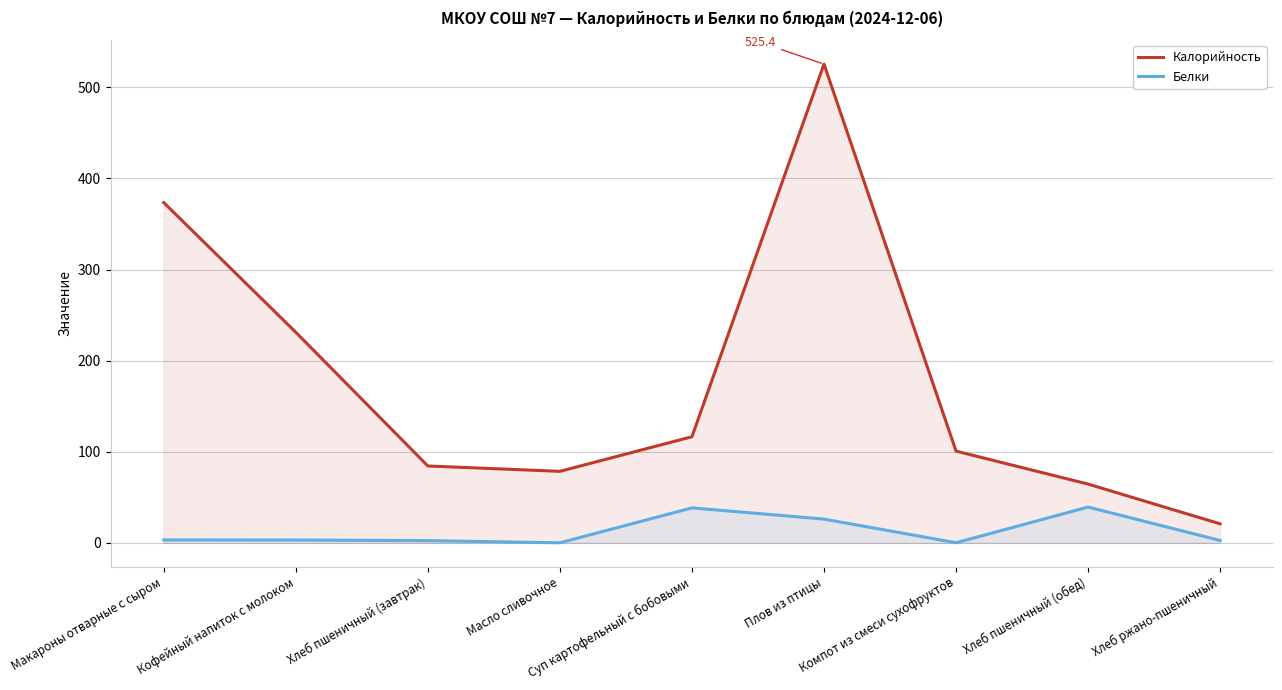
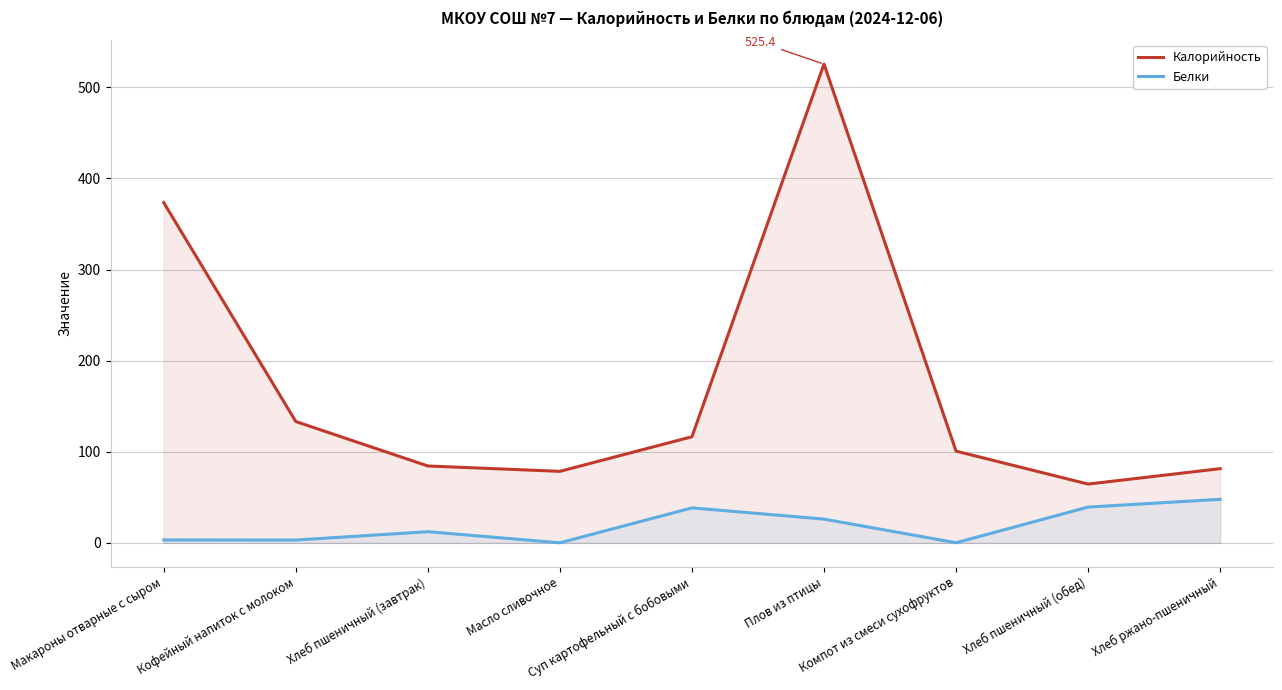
  {
    "Калорийность": {
      "Макароны отварные с сыром": 370,
-     "Кофейный напиток с молоком": 230,
+     "Кофейный напиток с молоком": 130,
      "Хлеб пшеничный (завтрак)": 80,
      "Масло сливочное": 80,
      "Суп картофельный с бобовыми": 120,
      "Компот из смеси сухофруктов": 100,
      "Хлеб пшеничный (обед)": 60,
-     "Хлеб ржано-пшеничный": 20
+     "Хлеб ржано-пшеничный": 80
    },
    "Белки": {
      "Макароны отварные с сыром": 0,
      "Кофейный напиток с молоком": 0,
-     "Хлеб пшеничный (завтрак)": 0,
+     "Хлеб пшеничный (завтрак)": 10,
      "Масло сливочное": 0,
      "Суп картофельный с бобовыми": 40,
      "Плов из птицы": 30,
      "Компот из смеси сухофруктов": 0,
      "Хлеб пшеничный (обед)": 40,
-     "Хлеб ржано-пшеничный": 0
+     "Хлеб ржано-пшеничный": 50
    }
  }
